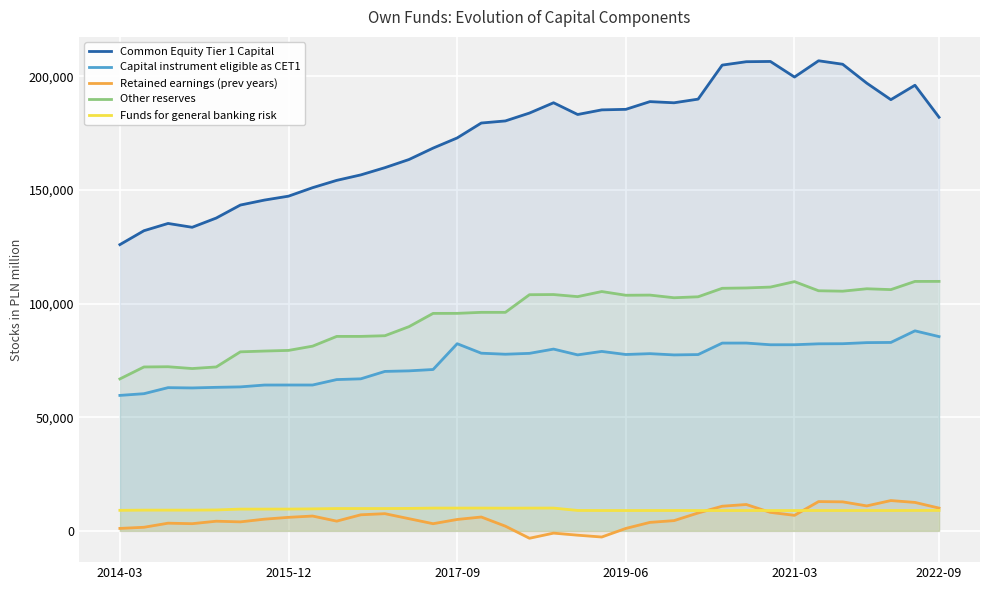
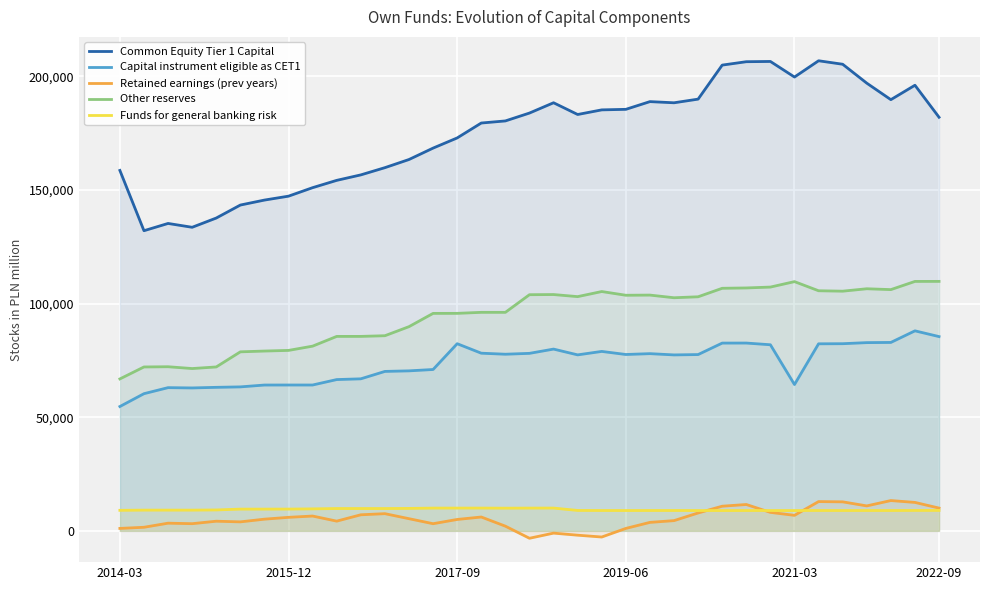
  {
    "Common Equity Tier 1 Capital": {
-     "2014-03": "126,000",
+     "2014-03": "159,000",
      "2015-12": "147,000",
      "2017-09": "173,000",
      "2019-06": "185,000",
      "2021-03": "200,000",
      "2022-09": "182,000"
    },
    "Capital instrument eligible as CET1": {
-     "2014-03": "60,000",
+     "2014-03": "55,000",
      "2015-12": "64,000",
      "2017-09": "82,000",
      "2019-06": "78,000",
-     "2021-03": "82,000",
+     "2021-03": "64,000",
      "2022-09": "85,000"
    },
    "Other reserves": {
      "2014-03": "67,000",
      "2015-12": "79,000",
      "2017-09": "96,000",
      "2019-06": "104,000",
      "2021-03": "110,000",
      "2022-09": "110,000"
    }
  }
